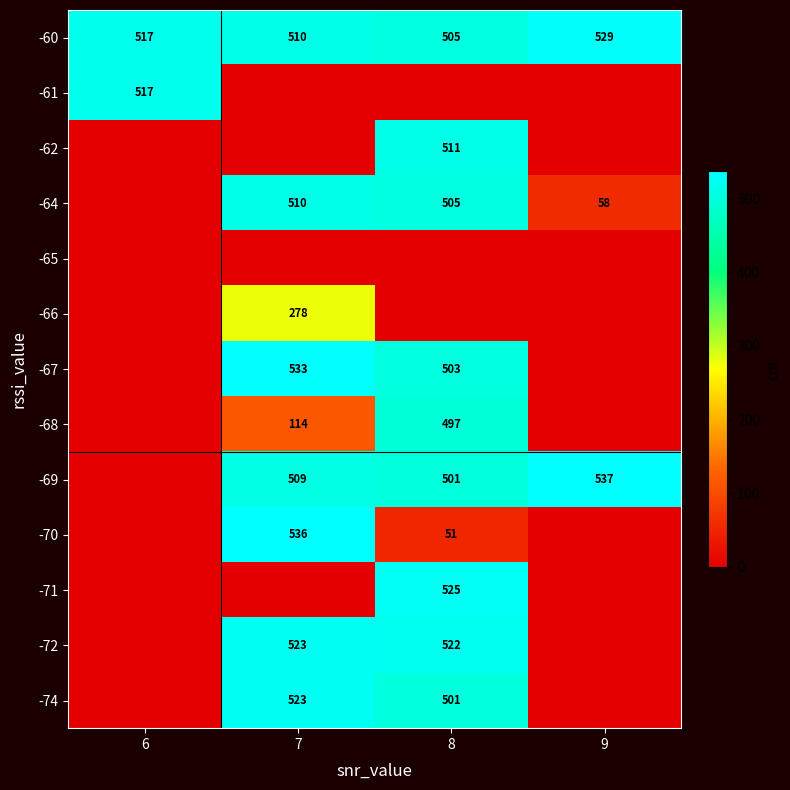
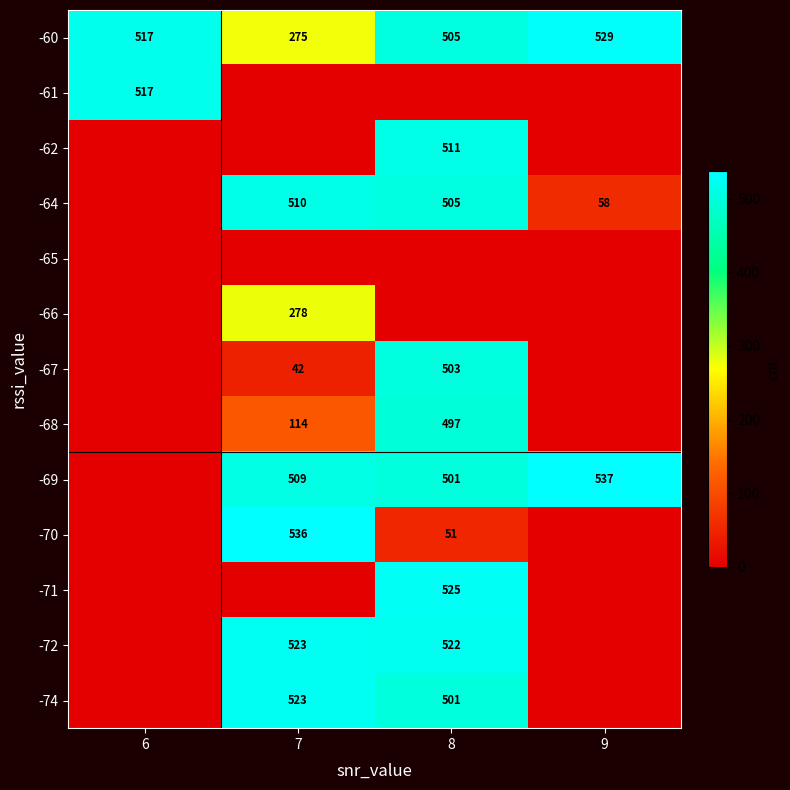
  {
    "-60": {
      "6": 517,
-     "7": 510,
+     "7": 275,
      "8": 505,
      "9": 529
    },
    "-61": {
      "6": 517
    },
    "-62": {
      "8": 511
    },
    "-64": {
      "7": 510,
      "8": 505,
      "9": 58
    },
    "-66": {
      "7": 278
    },
    "-67": {
-     "7": 533,
+     "7": 42,
      "8": 503
    },
    "-68": {
      "7": 114,
      "8": 497
    },
    "-69": {
      "7": 509,
      "8": 501,
      "9": 537
    },
    "-70": {
      "7": 536,
      "8": 51
    },
    "-71": {
      "8": 525
    },
    "-72": {
      "7": 523,
      "8": 522
    },
    "-74": {
      "7": 523,
      "8": 501
    }
  }
